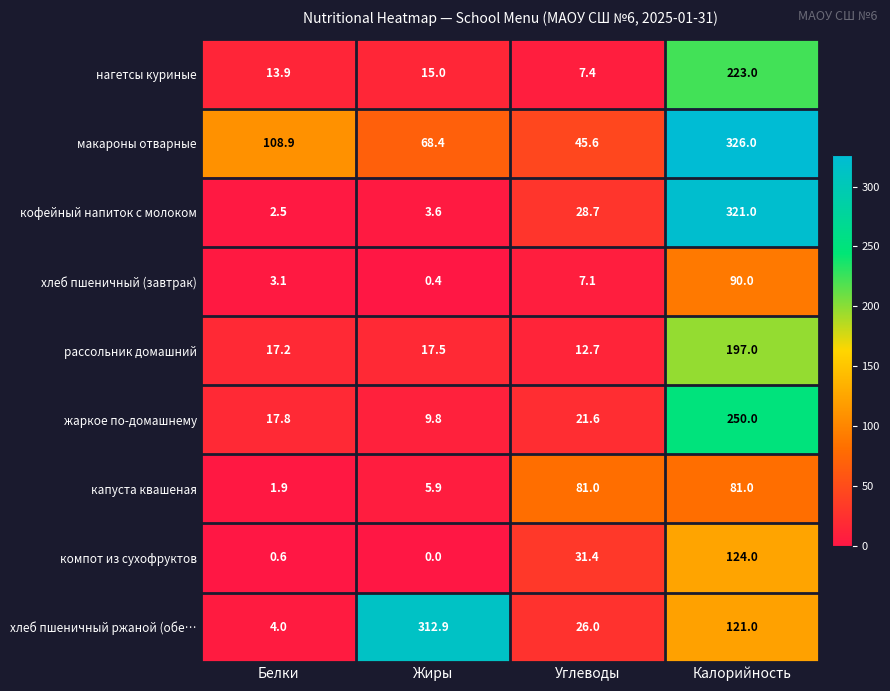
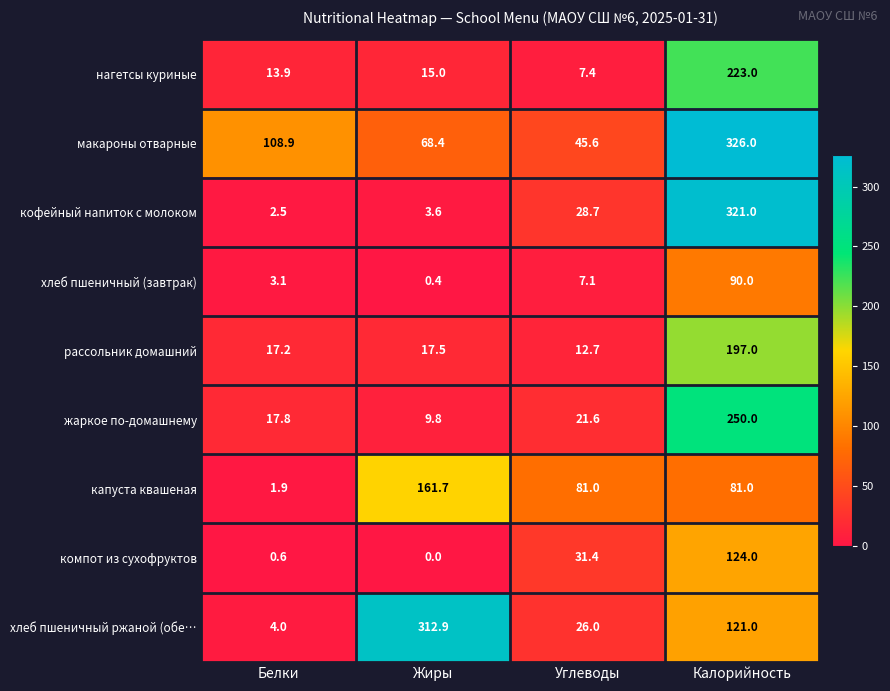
  {
    "нагетсы куриные": {
      "Белки": 13.9,
      "Жиры": 15.0,
      "Углеводы": 7.4,
      "Калорийность": 223.0
    },
    "макароны отварные": {
      "Белки": 108.9,
      "Жиры": 68.4,
      "Углеводы": 45.6,
      "Калорийность": 326.0
    },
    "кофейный напиток с молоком": {
      "Белки": 2.5,
      "Жиры": 3.6,
      "Углеводы": 28.7,
      "Калорийность": 321.0
    },
    "хлеб пшеничный (завтрак)": {
      "Белки": 3.1,
      "Жиры": 0.4,
      "Углеводы": 7.1,
      "Калорийность": 90.0
    },
    "рассольник домашний": {
      "Белки": 17.2,
      "Жиры": 17.5,
      "Углеводы": 12.7,
      "Калорийность": 197.0
    },
    "жаркое по-домашнему": {
      "Белки": 17.8,
      "Жиры": 9.8,
      "Углеводы": 21.6,
      "Калорийность": 250.0
    },
    "капуста квашеная": {
      "Белки": 1.9,
-     "Жиры": 5.9,
+     "Жиры": 161.7,
      "Углеводы": 81.0,
      "Калорийность": 81.0
    },
    "компот из сухофруктов": {
      "Белки": 0.6,
      "Жиры": 0.0,
      "Углеводы": 31.4,
      "Калорийность": 124.0
    },
    "хлеб пшеничный ржаной (обе…": {
      "Белки": 4.0,
      "Жиры": 312.9,
      "Углеводы": 26.0,
      "Калорийность": 121.0
    }
  }
